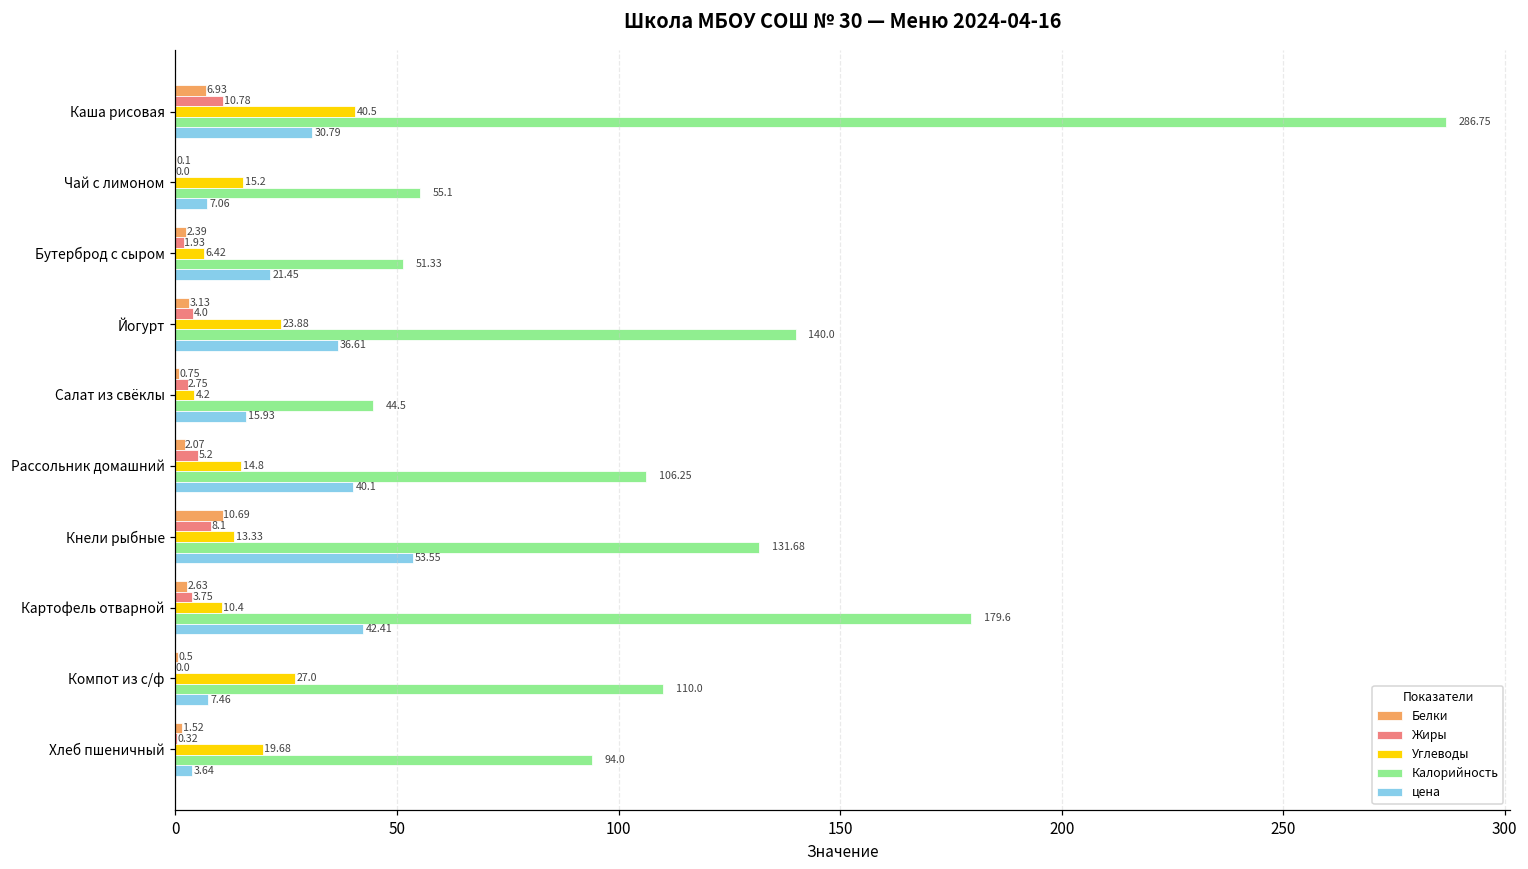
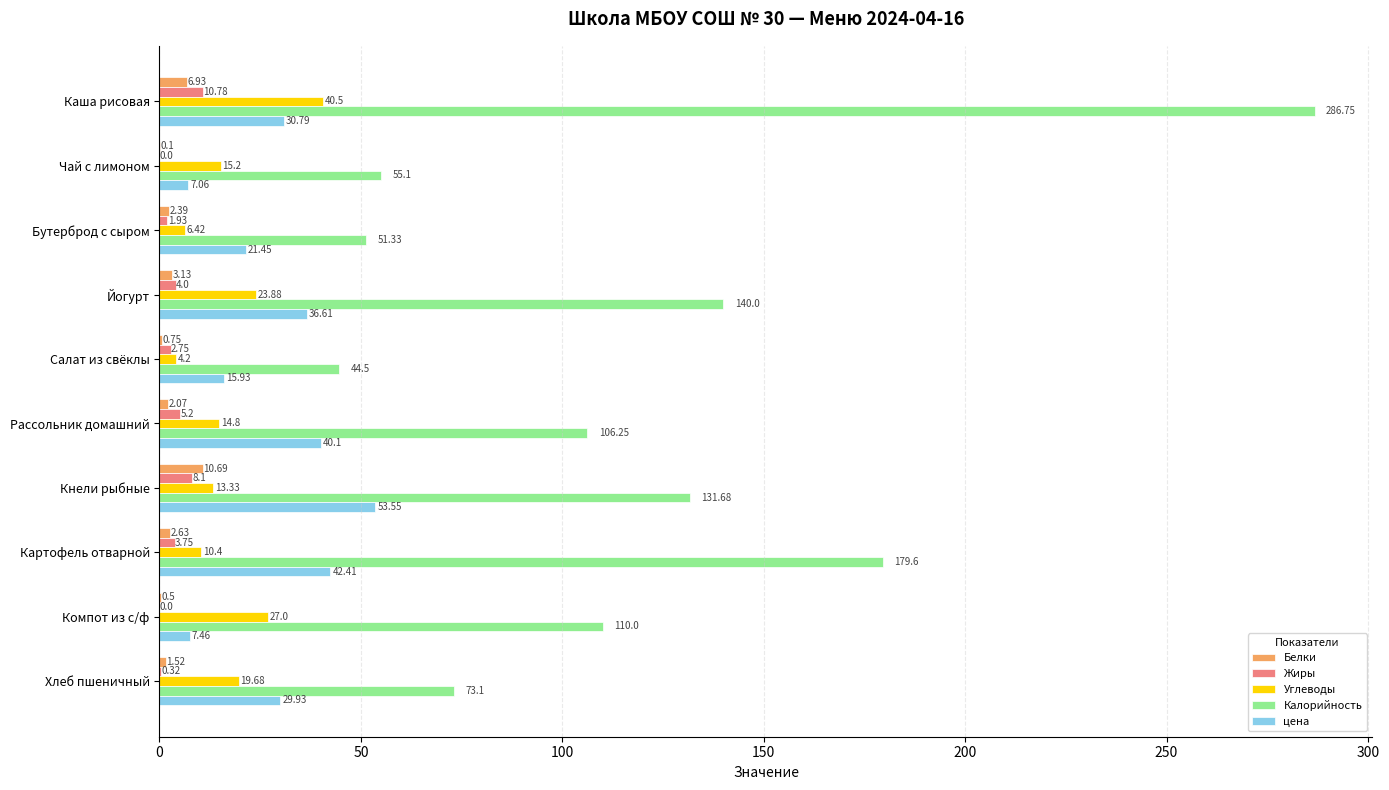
  {
    "Углеводы": {
      "Каша рисовая": 40.5,
      "Чай с лимоном": 15.2,
      "Бутерброд с сыром": 6.42,
      "Йогурт": 23.88,
      "Салат из свёклы": 4.2,
      "Рассольник домашний": 14.8,
      "Кнели рыбные": 13.33,
      "Картофель отварной": 10.4,
      "Компот из с/ф": 27.0,
      "Хлеб пшеничный": 19.68
    },
    "Калорийность": {
      "Каша рисовая": 286.75,
      "Чай с лимоном": 55.1,
      "Бутерброд с сыром": 51.33,
      "Йогурт": 140.0,
      "Салат из свёклы": 44.5,
      "Рассольник домашний": 106.25,
      "Кнели рыбные": 131.68,
      "Картофель отварной": 179.6,
      "Компот из с/ф": 110.0,
-     "Хлеб пшеничный": 94.0
+     "Хлеб пшеничный": 73.1
    },
    "цена": {
      "Каша рисовая": 30.79,
      "Чай с лимоном": 7.06,
      "Бутерброд с сыром": 21.45,
      "Йогурт": 36.61,
      "Салат из свёклы": 15.93,
      "Рассольник домашний": 40.1,
      "Кнели рыбные": 53.55,
      "Картофель отварной": 42.41,
      "Компот из с/ф": 7.46,
-     "Хлеб пшеничный": 3.64
+     "Хлеб пшеничный": 29.93
    }
  }
